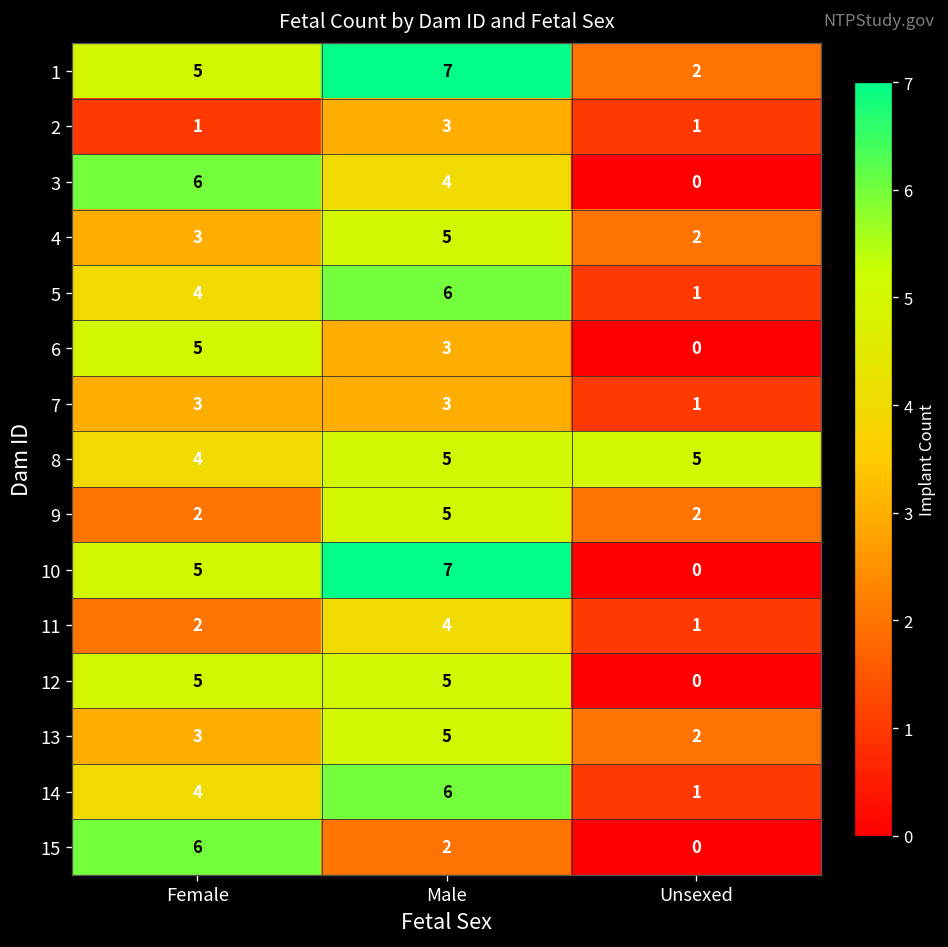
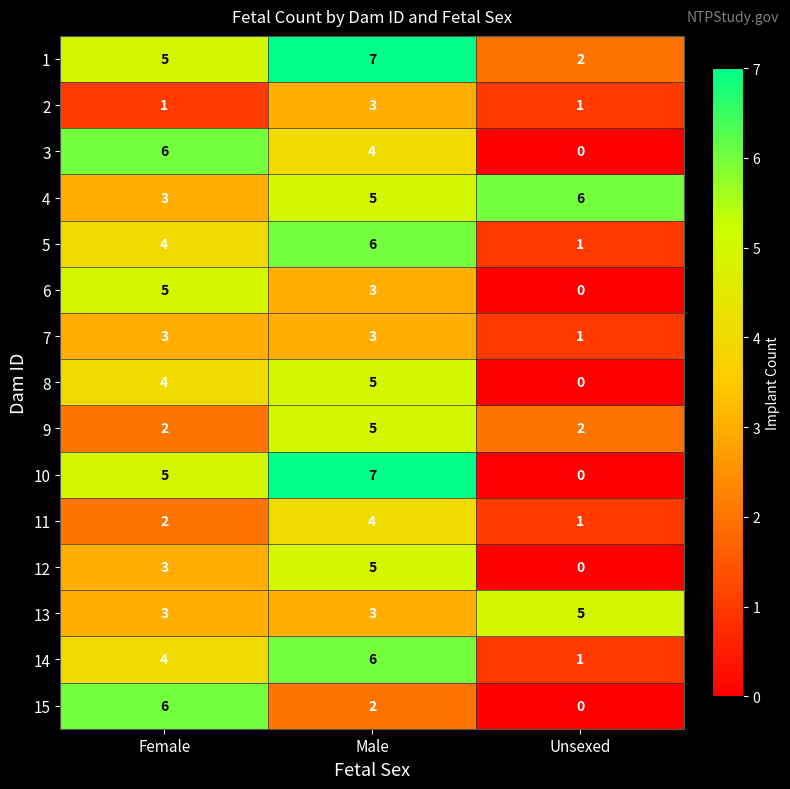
  {
    "1": {
      "Female": 5,
      "Male": 7,
      "Unsexed": 2
    },
    "2": {
      "Female": 1,
      "Male": 3,
      "Unsexed": 1
    },
    "3": {
      "Female": 6,
      "Male": 4,
      "Unsexed": 0
    },
    "4": {
      "Female": 3,
      "Male": 5,
-     "Unsexed": 2
+     "Unsexed": 6
    },
    "5": {
      "Female": 4,
      "Male": 6,
      "Unsexed": 1
    },
    "6": {
      "Female": 5,
      "Male": 3,
      "Unsexed": 0
    },
    "7": {
      "Female": 3,
      "Male": 3,
      "Unsexed": 1
    },
    "8": {
      "Female": 4,
      "Male": 5,
-     "Unsexed": 5
+     "Unsexed": 0
    },
    "9": {
      "Female": 2,
      "Male": 5,
      "Unsexed": 2
    },
    "10": {
      "Female": 5,
      "Male": 7,
      "Unsexed": 0
    },
    "11": {
      "Female": 2,
      "Male": 4,
      "Unsexed": 1
    },
    "12": {
-     "Female": 5,
+     "Female": 3,
      "Male": 5,
      "Unsexed": 0
    },
    "13": {
      "Female": 3,
-     "Male": 5,
-     "Unsexed": 2
+     "Male": 3,
+     "Unsexed": 5
    },
    "14": {
      "Female": 4,
      "Male": 6,
      "Unsexed": 1
    },
    "15": {
      "Female": 6,
      "Male": 2,
      "Unsexed": 0
    }
  }
